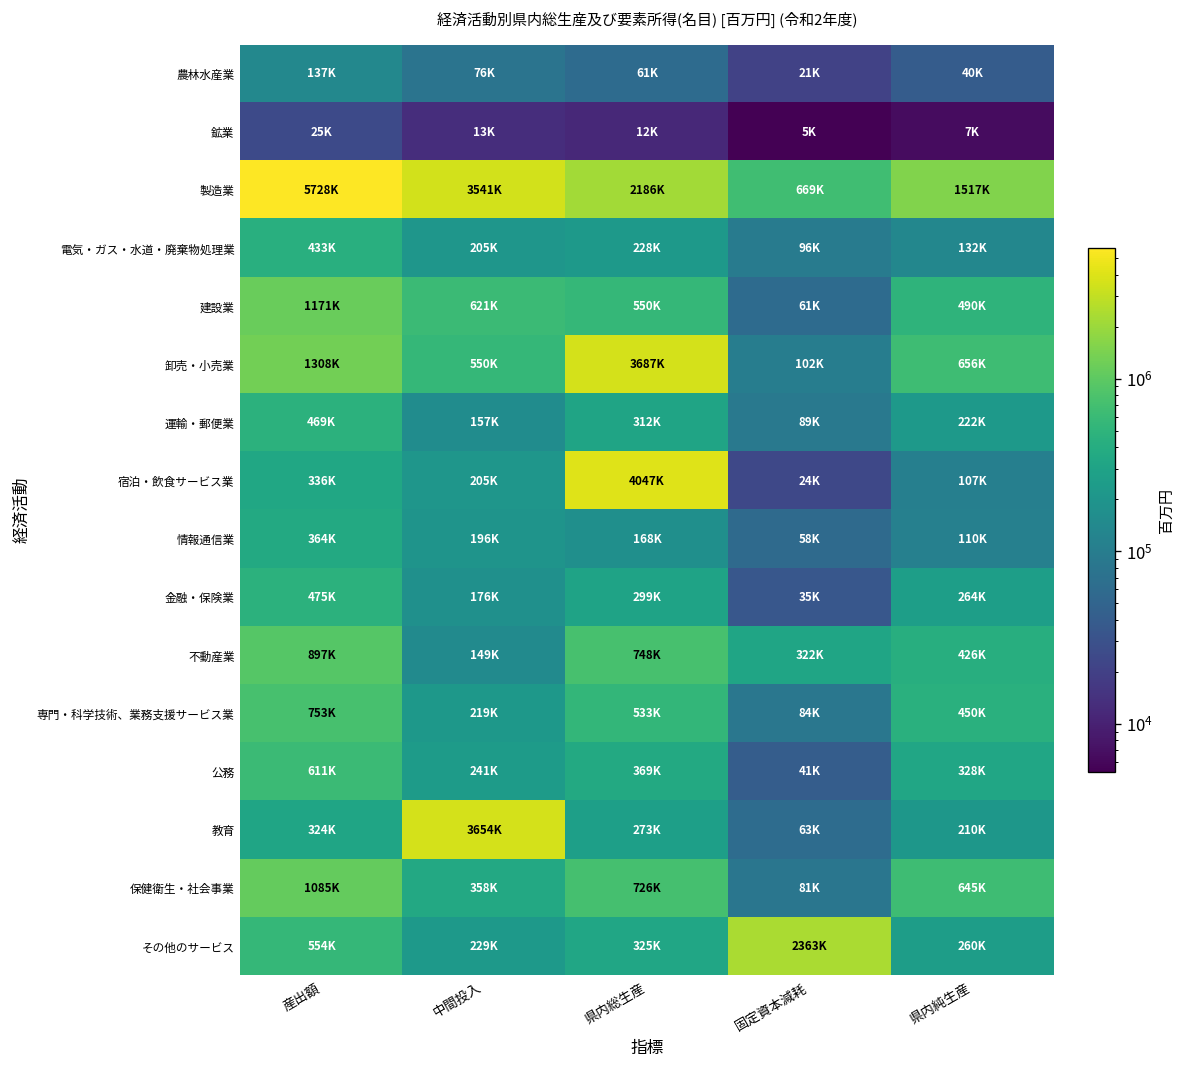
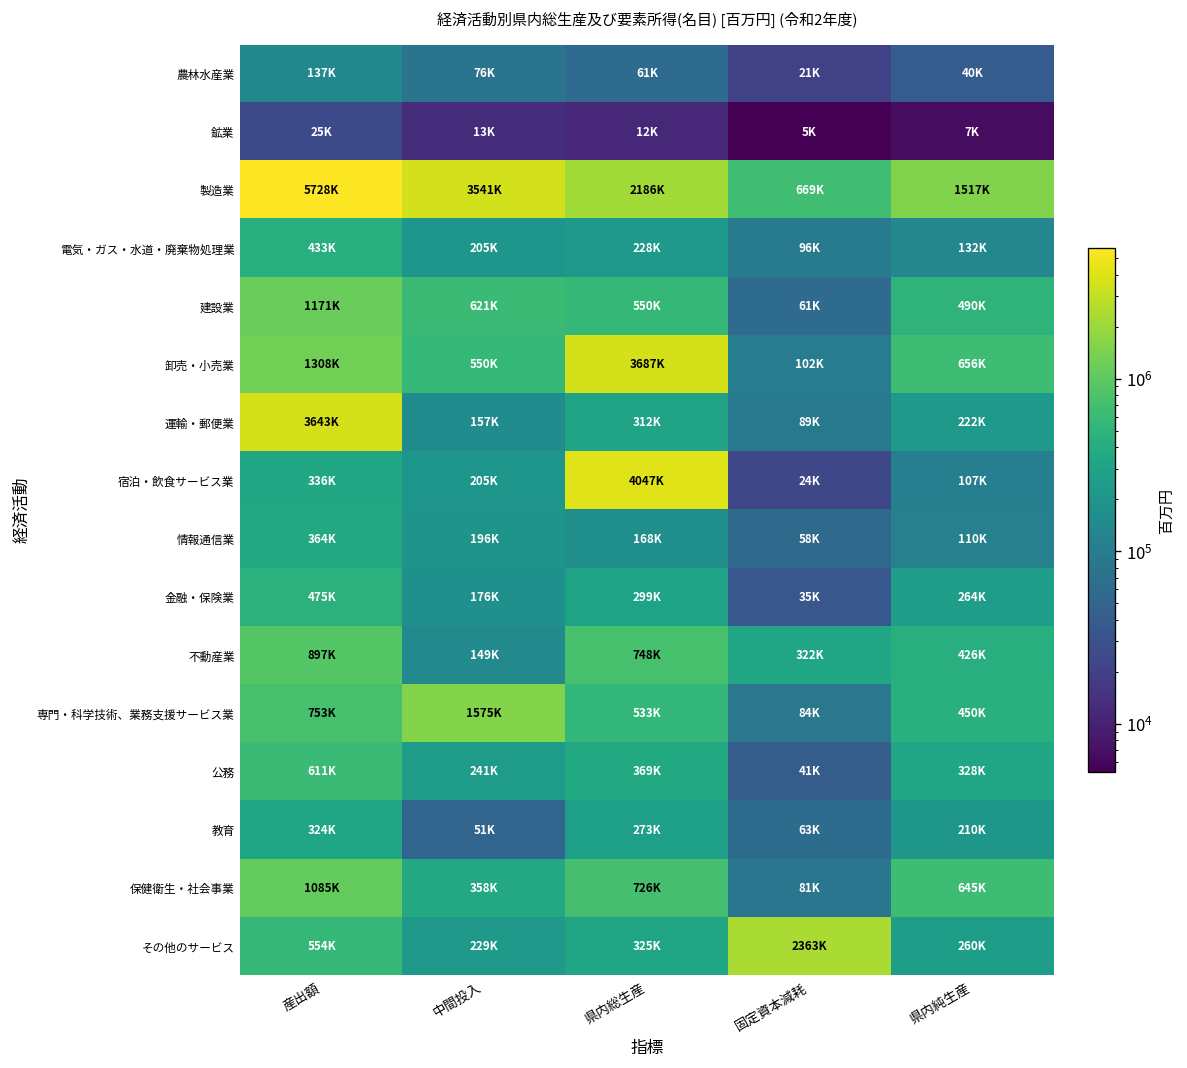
  {
    "農林水産業": {
      "産出額": "137K",
      "中間投入": "76K",
      "県内総生産": "61K",
      "固定資本減耗": "21K",
      "県内純生産": "40K"
    },
    "鉱業": {
      "産出額": "25K",
      "中間投入": "13K",
      "県内総生産": "12K",
      "固定資本減耗": "5K",
      "県内純生産": "7K"
    },
    "製造業": {
      "産出額": "5728K",
      "中間投入": "3541K",
      "県内総生産": "2186K",
      "固定資本減耗": "669K",
      "県内純生産": "1517K"
    },
    "電気・ガス・水道・廃棄物処理業": {
      "産出額": "433K",
      "中間投入": "205K",
      "県内総生産": "228K",
      "固定資本減耗": "96K",
      "県内純生産": "132K"
    },
    "建設業": {
      "産出額": "1171K",
      "中間投入": "621K",
      "県内総生産": "550K",
      "固定資本減耗": "61K",
      "県内純生産": "490K"
    },
    "卸売・小売業": {
      "産出額": "1308K",
      "中間投入": "550K",
      "県内総生産": "3687K",
      "固定資本減耗": "102K",
      "県内純生産": "656K"
    },
    "運輸・郵便業": {
-     "産出額": "469K",
+     "産出額": "3643K",
      "中間投入": "157K",
      "県内総生産": "312K",
      "固定資本減耗": "89K",
      "県内純生産": "222K"
    },
    "宿泊・飲食サービス業": {
      "産出額": "336K",
      "中間投入": "205K",
      "県内総生産": "4047K",
      "固定資本減耗": "24K",
      "県内純生産": "107K"
    },
    "情報通信業": {
      "産出額": "364K",
      "中間投入": "196K",
      "県内総生産": "168K",
      "固定資本減耗": "58K",
      "県内純生産": "110K"
    },
    "金融・保険業": {
      "産出額": "475K",
      "中間投入": "176K",
      "県内総生産": "299K",
      "固定資本減耗": "35K",
      "県内純生産": "264K"
    },
    "不動産業": {
      "産出額": "897K",
      "中間投入": "149K",
      "県内総生産": "748K",
      "固定資本減耗": "322K",
      "県内純生産": "426K"
    },
    "専門・科学技術、業務支援サービス業": {
      "産出額": "753K",
-     "中間投入": "219K",
+     "中間投入": "1575K",
      "県内総生産": "533K",
      "固定資本減耗": "84K",
      "県内純生産": "450K"
    },
    "公務": {
      "産出額": "611K",
      "中間投入": "241K",
      "県内総生産": "369K",
      "固定資本減耗": "41K",
      "県内純生産": "328K"
    },
    "教育": {
      "産出額": "324K",
-     "中間投入": "3654K",
+     "中間投入": "51K",
      "県内総生産": "273K",
      "固定資本減耗": "63K",
      "県内純生産": "210K"
    },
    "保健衛生・社会事業": {
      "産出額": "1085K",
      "中間投入": "358K",
      "県内総生産": "726K",
      "固定資本減耗": "81K",
      "県内純生産": "645K"
    },
    "その他のサービス": {
      "産出額": "554K",
      "中間投入": "229K",
      "県内総生産": "325K",
      "固定資本減耗": "2363K",
      "県内純生産": "260K"
    }
  }
